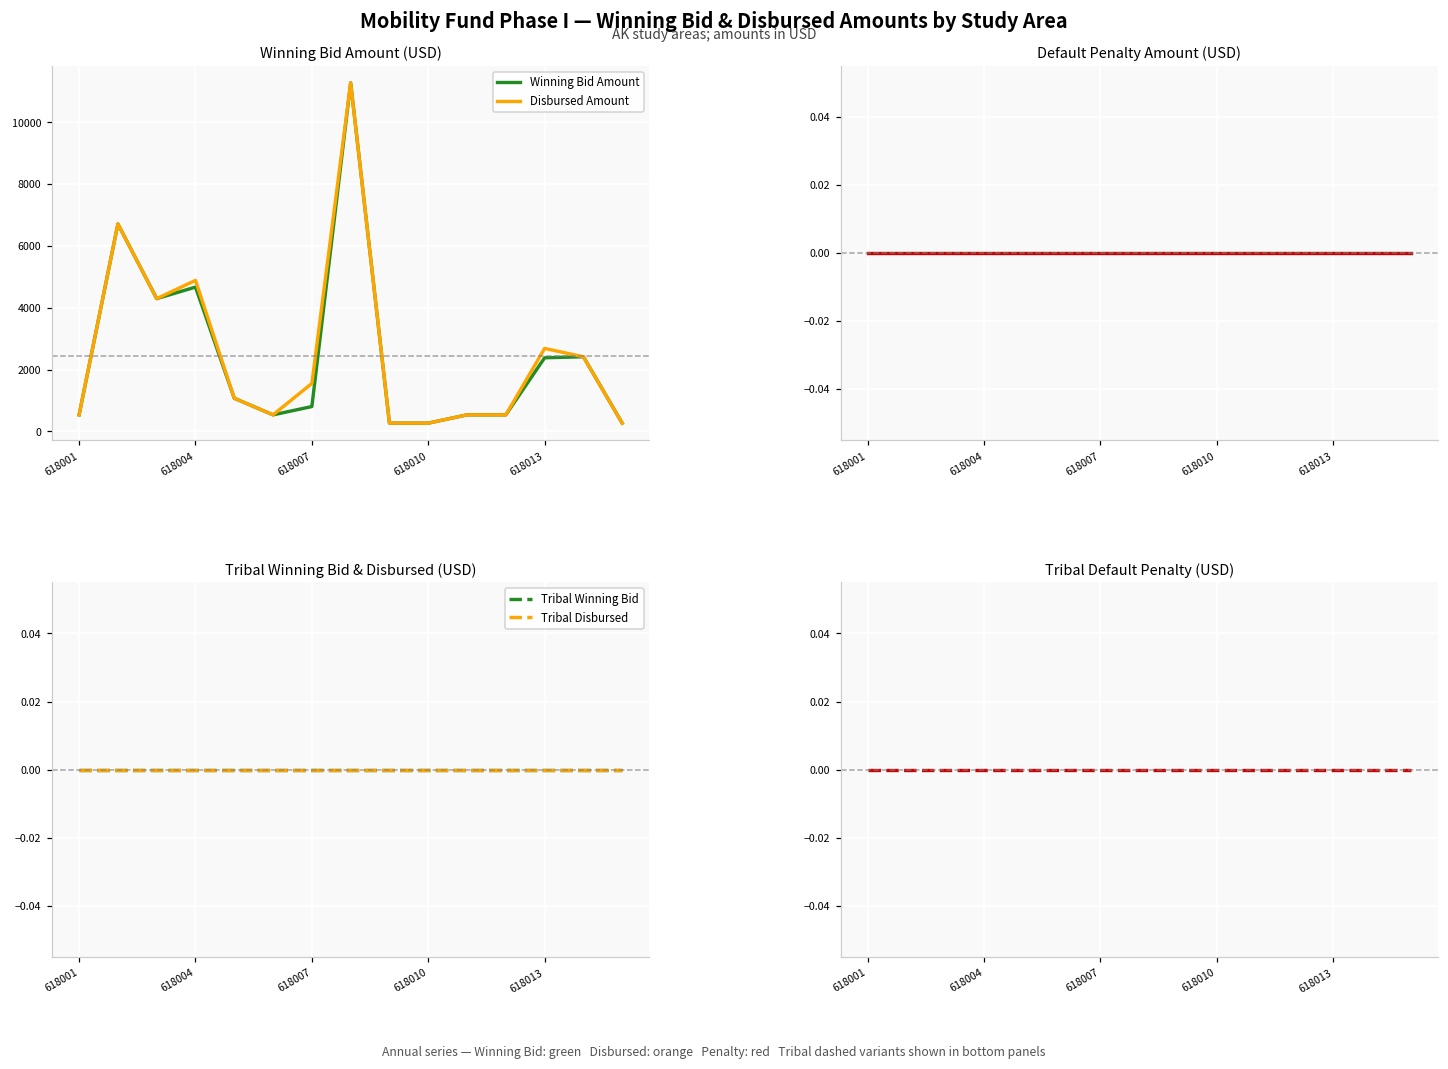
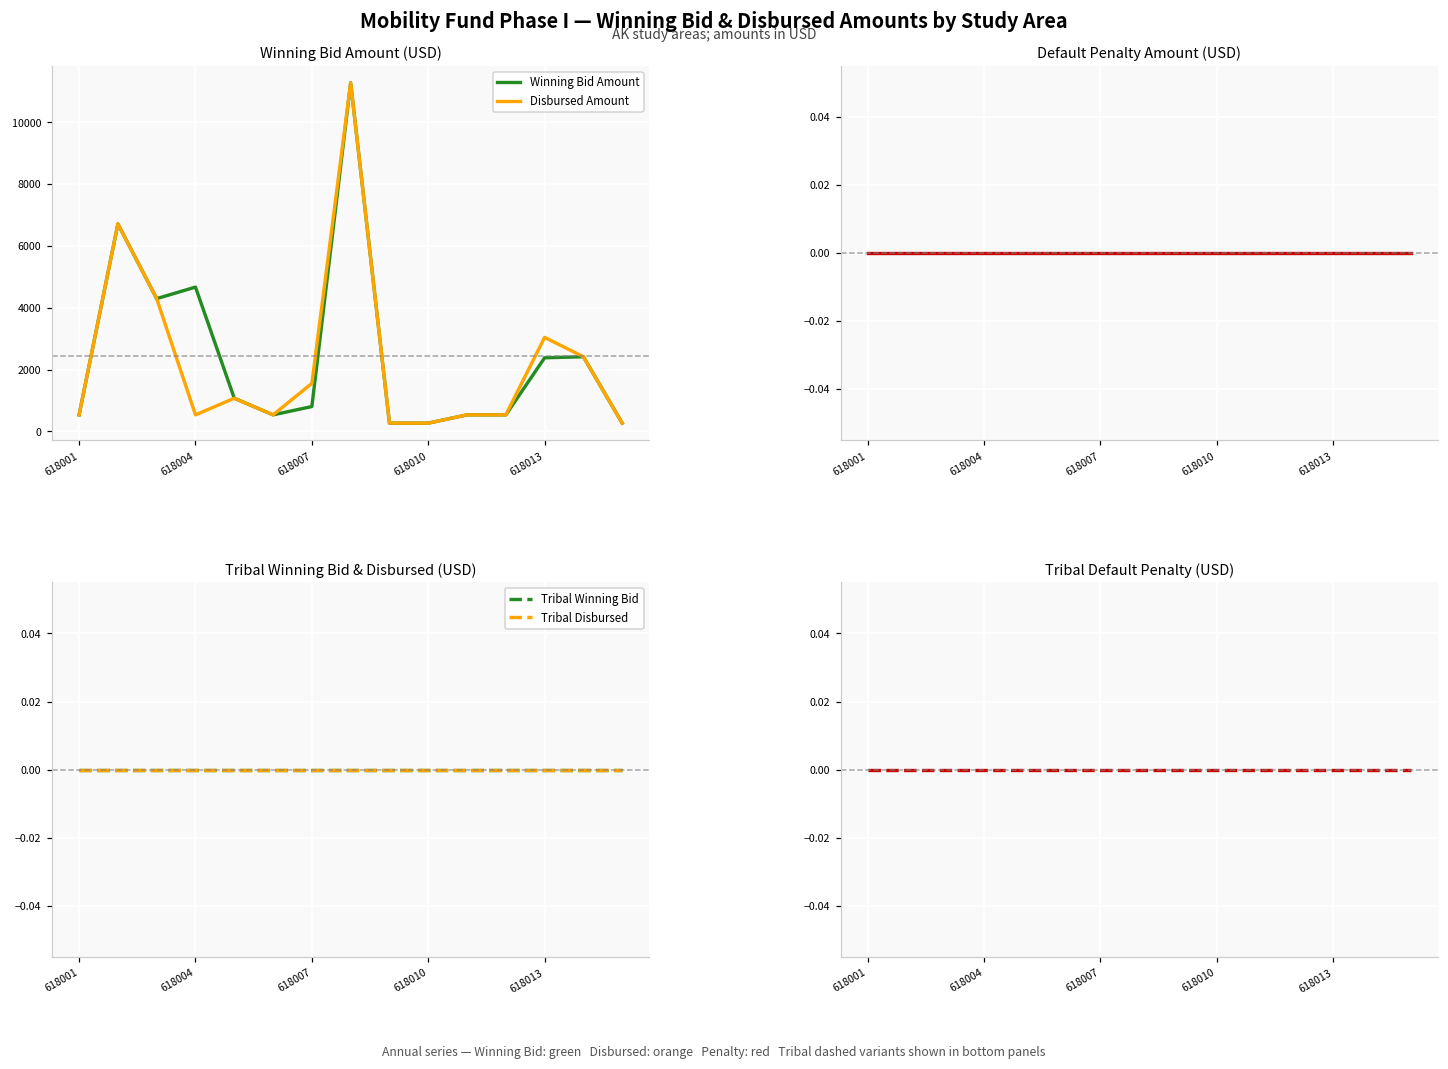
  {
    "Winning Bid Amount (USD)": {
      "Winning Bid Amount": {
        "618004": 4700,
        "618007": 800,
        "618013": 2400
      },
      "Disbursed Amount": {
-       "618004": 4900,
+       "618004": 500,
        "618007": 1600,
-       "618013": 2700
+       "618013": 3000
      }
    },
    "Default Penalty Amount (USD)": {
      "618001": 0.000,
      "618004": 0.000,
      "618007": 0.000,
      "618010": 0.000,
      "618013": 0.000
    },
    "Tribal Winning Bid & Disbursed (USD)": {
      "618001": 0.000,
      "618004": 0.000,
      "618007": 0.000,
      "618010": 0.000,
      "618013": 0.000
    },
    "Tribal Default Penalty (USD)": {
      "618001": 0.000,
      "618004": 0.000,
      "618007": 0.000,
      "618010": 0.000,
      "618013": 0.000
    }
  }
